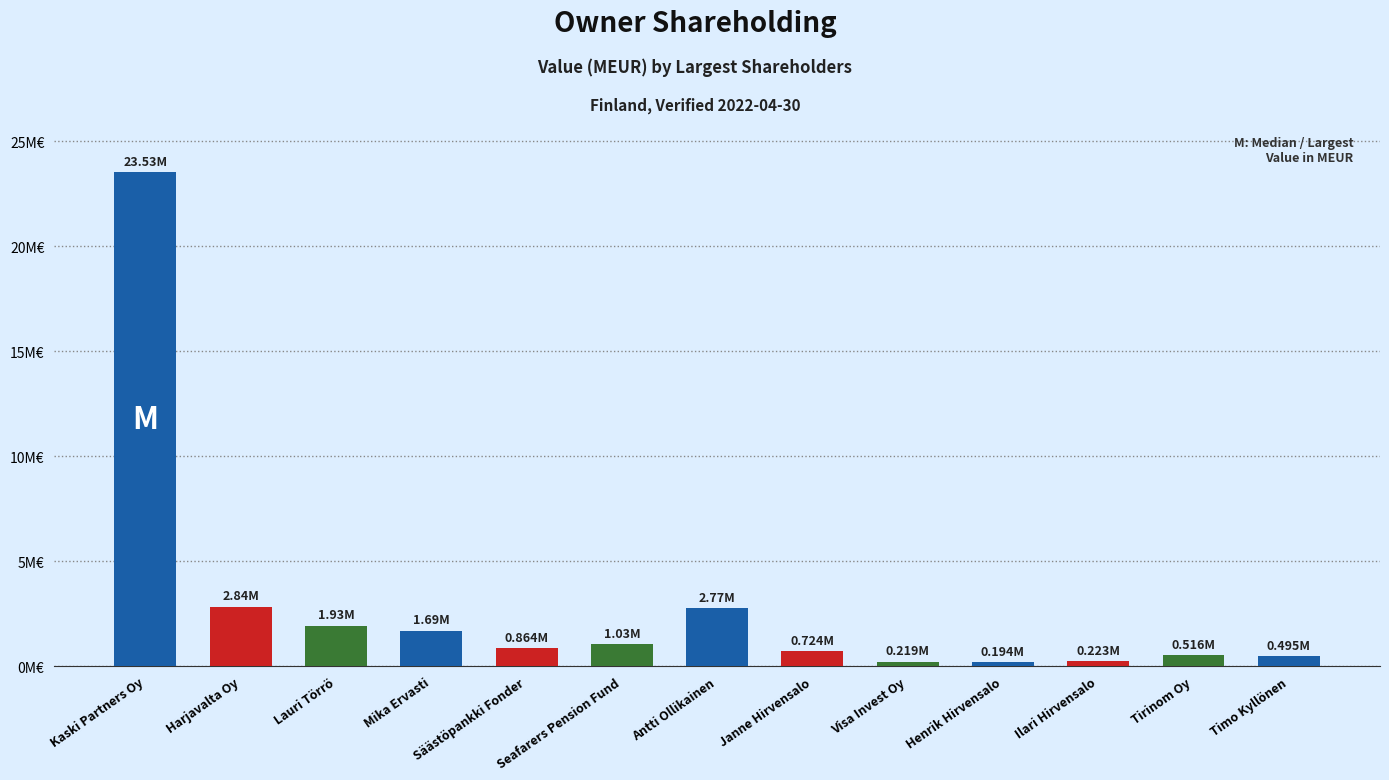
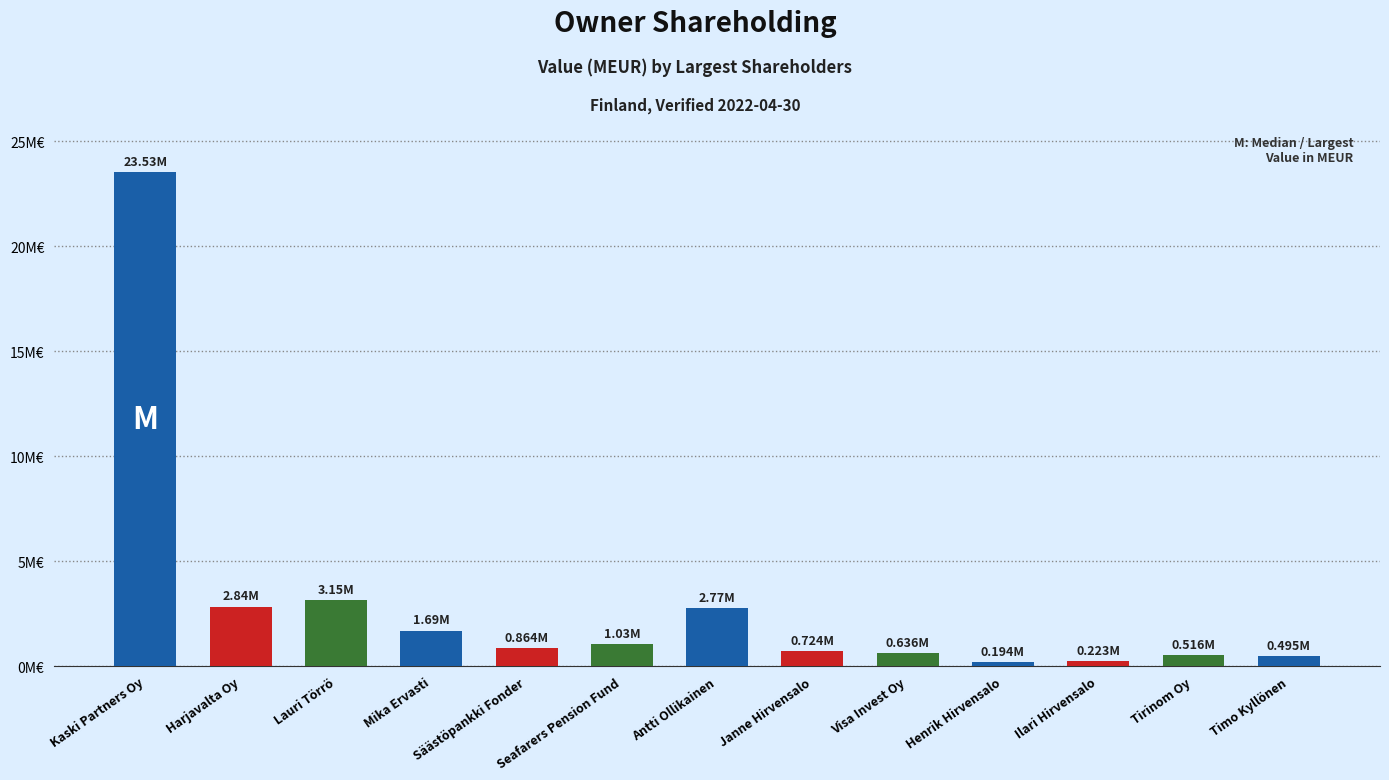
  {
    "Kaski Partners Oy": "23.53M",
    "Harjavalta Oy": "2.84M",
-   "Lauri Törrö": "1.93M",
+   "Lauri Törrö": "3.15M",
    "Mika Ervasti": "1.69M",
    "Säästöpankki Fonder": "0.864M",
    "Seafarers Pension Fund": "1.03M",
    "Antti Ollikainen": "2.77M",
    "Janne Hirvensalo": "0.724M",
-   "Visa Invest Oy": "0.219M",
+   "Visa Invest Oy": "0.636M",
    "Henrik Hirvensalo": "0.194M",
    "Ilari Hirvensalo": "0.223M",
    "Tirinom Oy": "0.516M",
    "Timo Kyllönen": "0.495M"
  }
